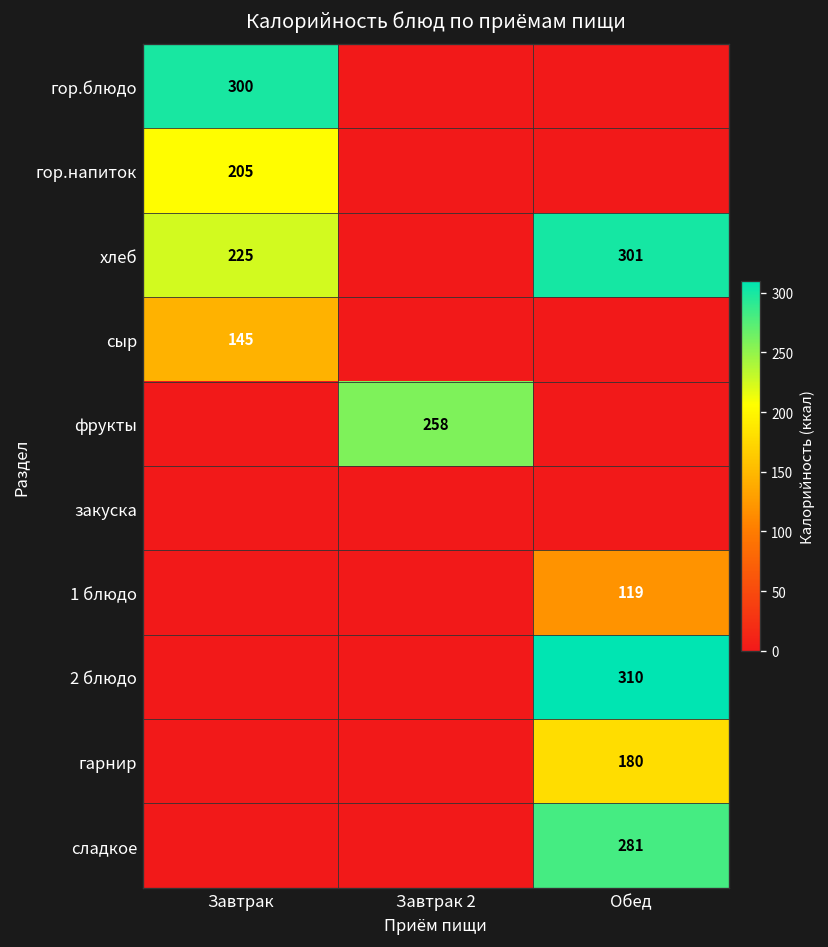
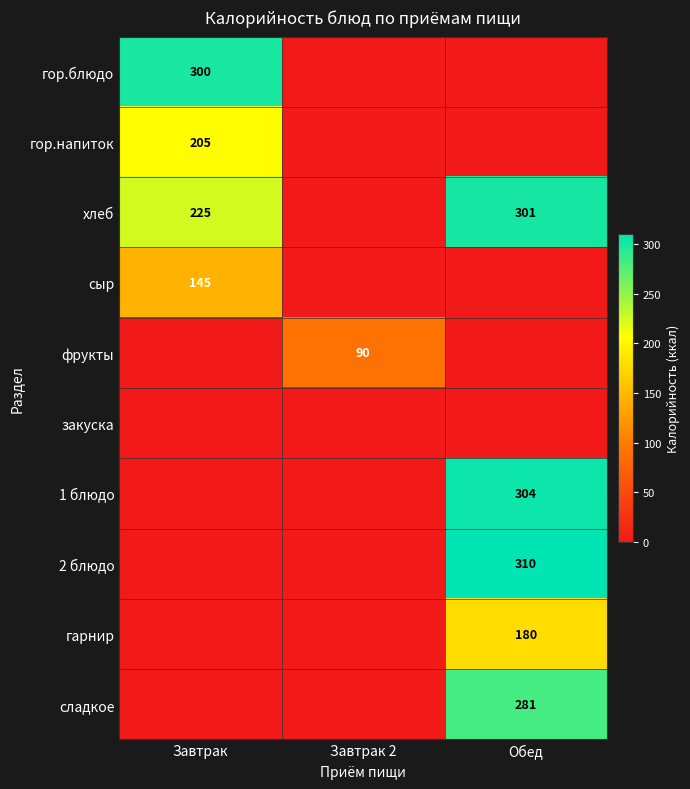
  {
    "гор.блюдо": {
      "Завтрак": 300
    },
    "гор.напиток": {
      "Завтрак": 205
    },
    "хлеб": {
      "Завтрак": 225,
      "Обед": 301
    },
    "сыр": {
      "Завтрак": 145
    },
    "фрукты": {
-     "Завтрак 2": 258
+     "Завтрак 2": 90
    },
    "1 блюдо": {
-     "Обед": 119
+     "Обед": 304
    },
    "2 блюдо": {
      "Обед": 310
    },
    "гарнир": {
      "Обед": 180
    },
    "сладкое": {
      "Обед": 281
    }
  }
